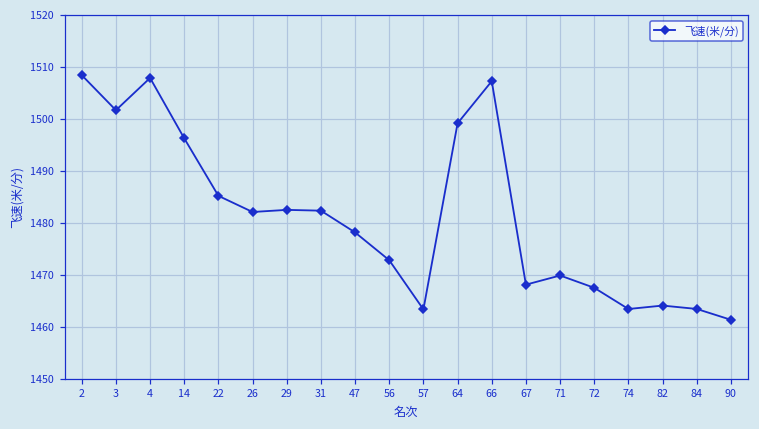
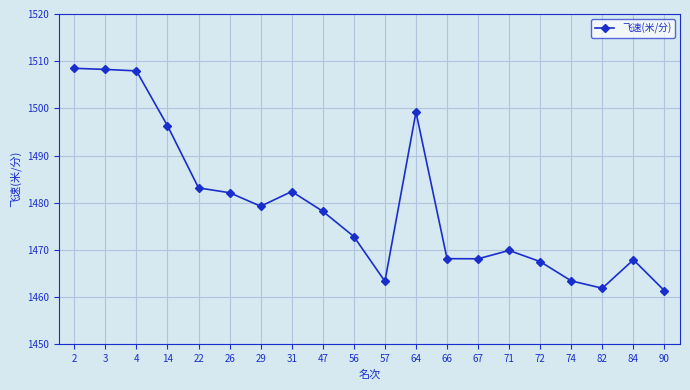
  {
    "2": 1508,
-   "3": 1502,
+   "3": 1508,
    "4": 1508,
    "14": 1496,
-   "22": 1485,
+   "22": 1483,
    "26": 1482,
-   "29": 1483,
+   "29": 1479,
    "31": 1482,
    "47": 1478,
    "56": 1473,
    "57": 1463,
    "64": 1499,
-   "66": 1507,
+   "66": 1468,
    "67": 1468,
    "71": 1470,
    "72": 1468,
    "74": 1463,
-   "82": 1464,
-   "84": 1463,
+   "82": 1462,
+   "84": 1468,
    "90": 1461
  }
